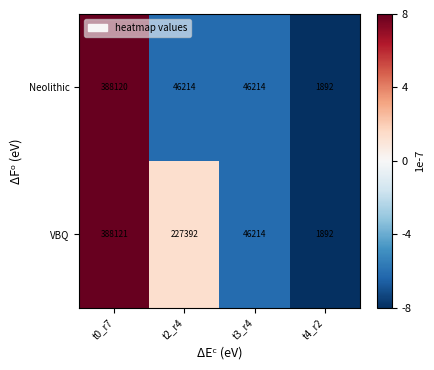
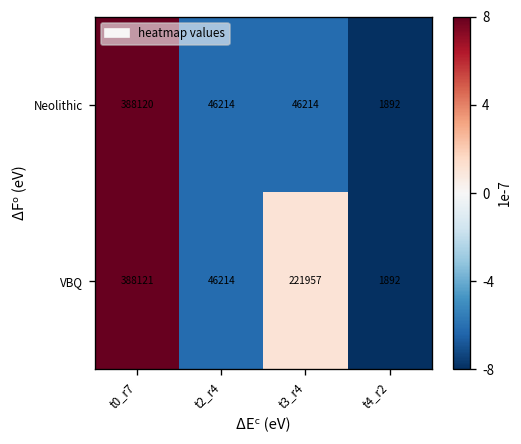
  {
    "Neolithic": {
      "t0_r7": 388120,
      "t2_r4": 46214,
      "t3_r4": 46214,
      "t4_r2": 1892
    },
    "VBQ": {
      "t0_r7": 388121,
-     "t2_r4": 227392,
-     "t3_r4": 46214,
+     "t2_r4": 46214,
+     "t3_r4": 221957,
      "t4_r2": 1892
    }
  }
